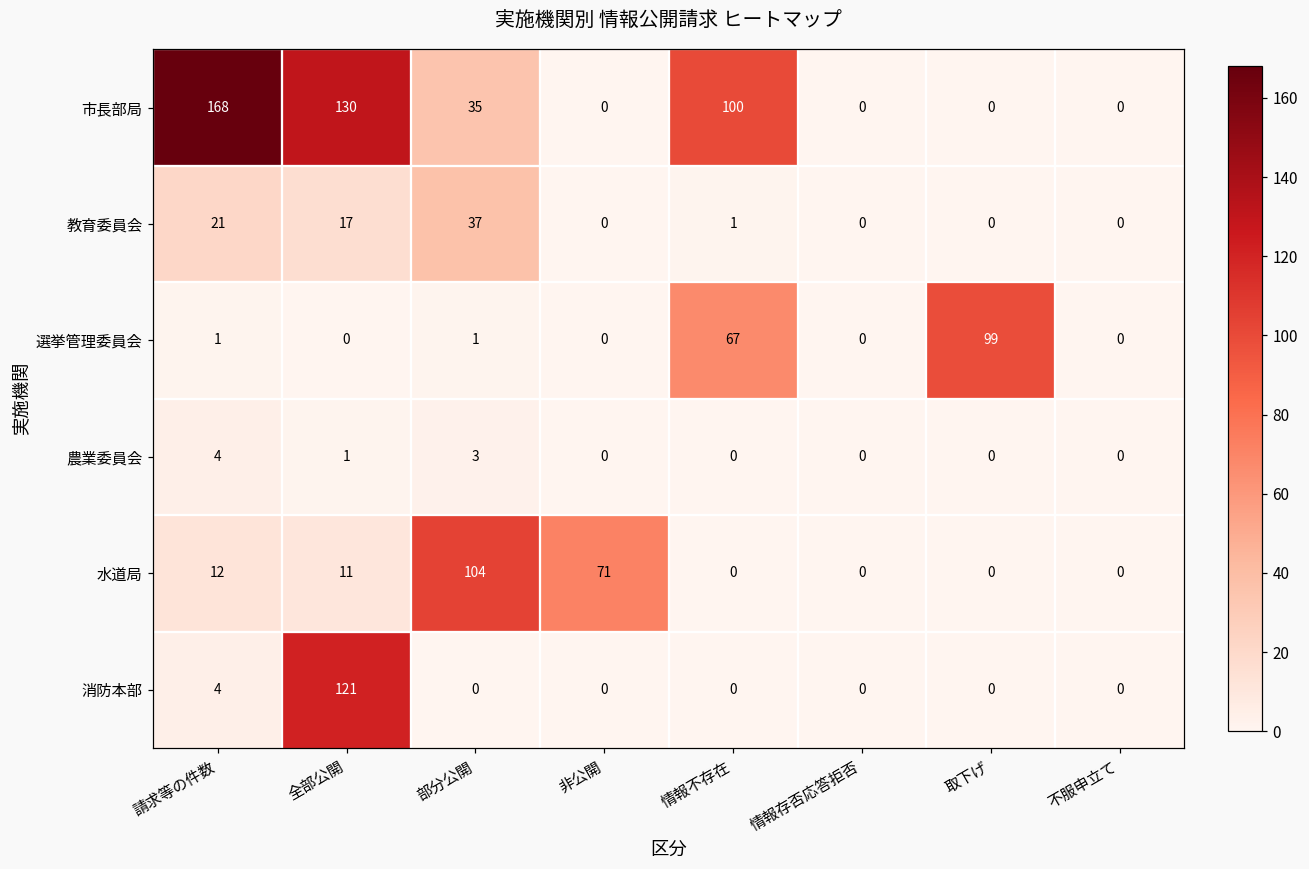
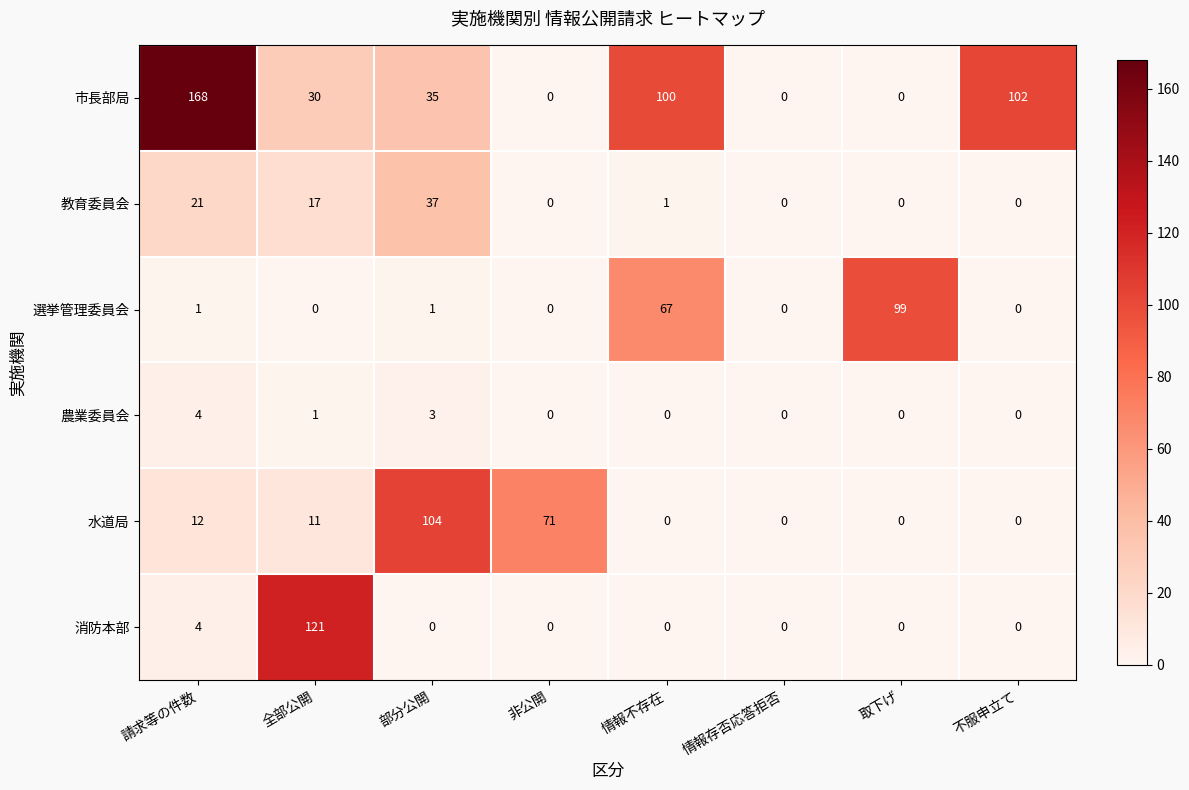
  {
    "市長部局": {
      "請求等の件数": 168,
-     "全部公開": 130,
+     "全部公開": 30,
      "部分公開": 35,
      "非公開": 0,
      "情報不存在": 100,
      "情報存否応答拒否": 0,
      "取下げ": 0,
-     "不服申立て": 0
+     "不服申立て": 102
    },
    "教育委員会": {
      "請求等の件数": 21,
      "全部公開": 17,
      "部分公開": 37,
      "非公開": 0,
      "情報不存在": 1,
      "情報存否応答拒否": 0,
      "取下げ": 0,
      "不服申立て": 0
    },
    "選挙管理委員会": {
      "請求等の件数": 1,
      "全部公開": 0,
      "部分公開": 1,
      "非公開": 0,
      "情報不存在": 67,
      "情報存否応答拒否": 0,
      "取下げ": 99,
      "不服申立て": 0
    },
    "農業委員会": {
      "請求等の件数": 4,
      "全部公開": 1,
      "部分公開": 3,
      "非公開": 0,
      "情報不存在": 0,
      "情報存否応答拒否": 0,
      "取下げ": 0,
      "不服申立て": 0
    },
    "水道局": {
      "請求等の件数": 12,
      "全部公開": 11,
      "部分公開": 104,
      "非公開": 71,
      "情報不存在": 0,
      "情報存否応答拒否": 0,
      "取下げ": 0,
      "不服申立て": 0
    },
    "消防本部": {
      "請求等の件数": 4,
      "全部公開": 121,
      "部分公開": 0,
      "非公開": 0,
      "情報不存在": 0,
      "情報存否応答拒否": 0,
      "取下げ": 0,
      "不服申立て": 0
    }
  }
